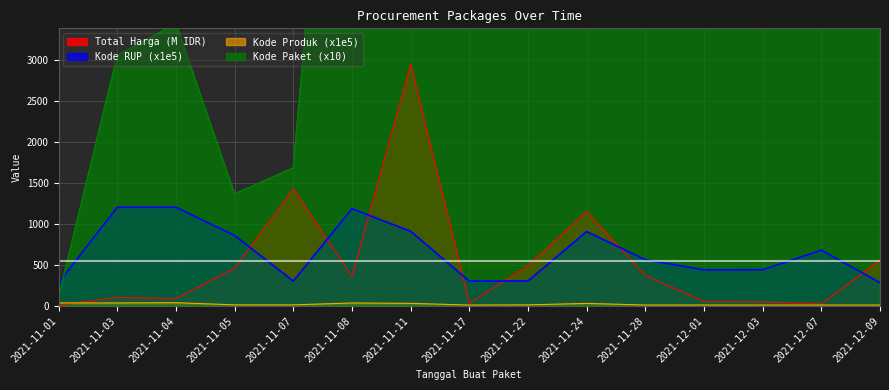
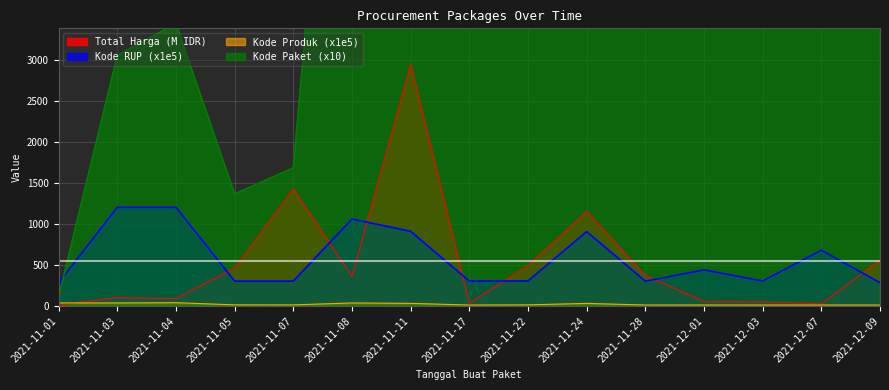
  {
    "Total Harga (M IDR)": {
      "2021-11-03": 100,
      "2021-11-04": 100,
      "2021-11-05": 500,
      "2021-11-07": 1400,
      "2021-11-08": 400,
      "2021-11-11": 2900,
      "2021-11-22": 500,
      "2021-11-24": 1200,
      "2021-11-28": 400,
      "2021-12-01": 100,
      "2021-12-03": 100,
      "2021-12-09": 600
    },
    "Kode RUP (x1e5)": {
      "2021-11-01": 300,
      "2021-11-03": 1200,
      "2021-11-04": 1200,
-     "2021-11-05": 900,
+     "2021-11-05": 300,
      "2021-11-07": 300,
-     "2021-11-08": 1200,
+     "2021-11-08": 1100,
      "2021-11-11": 900,
      "2021-11-17": 300,
      "2021-11-22": 300,
      "2021-11-24": 900,
-     "2021-11-28": 600,
+     "2021-11-28": 300,
      "2021-12-01": 400,
-     "2021-12-03": 400,
+     "2021-12-03": 300,
      "2021-12-07": 700,
      "2021-12-09": 300
    },
    "Kode Produk (x1e5)": {
      "2021-11-03": 0,
      "2021-11-04": 0,
      "2021-11-05": 0,
      "2021-11-07": 0,
      "2021-11-08": 0,
      "2021-11-11": 0,
      "2021-11-22": 0,
      "2021-11-24": 0,
      "2021-11-28": 0,
      "2021-12-01": 0,
      "2021-12-03": 0,
      "2021-12-09": 0
    },
    "Kode Paket (x10)": {
      "2021-11-01": 100,
      "2021-11-05": 1400,
      "2021-11-07": 1700
    }
  }
